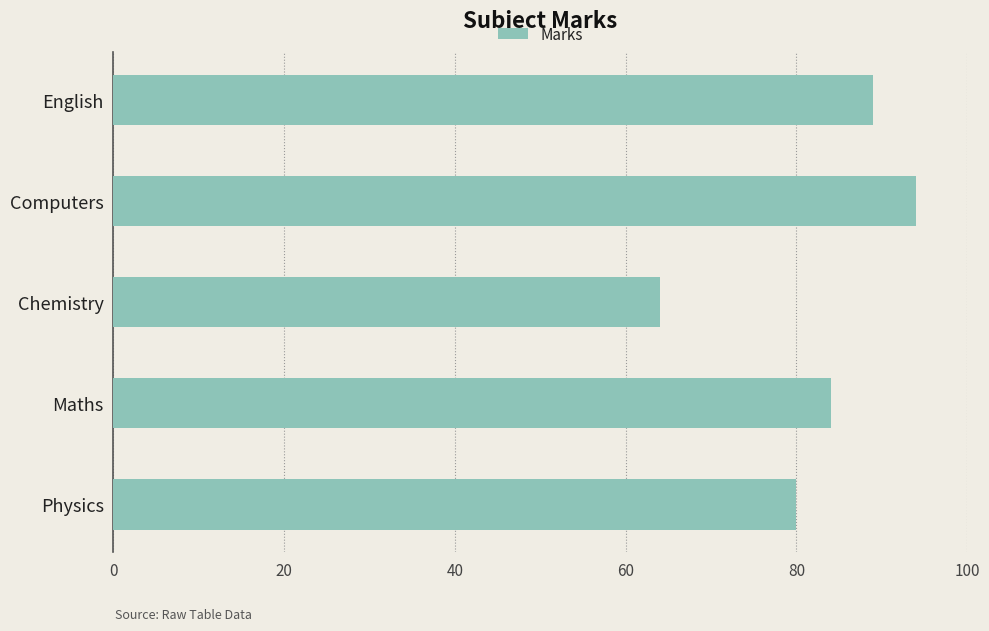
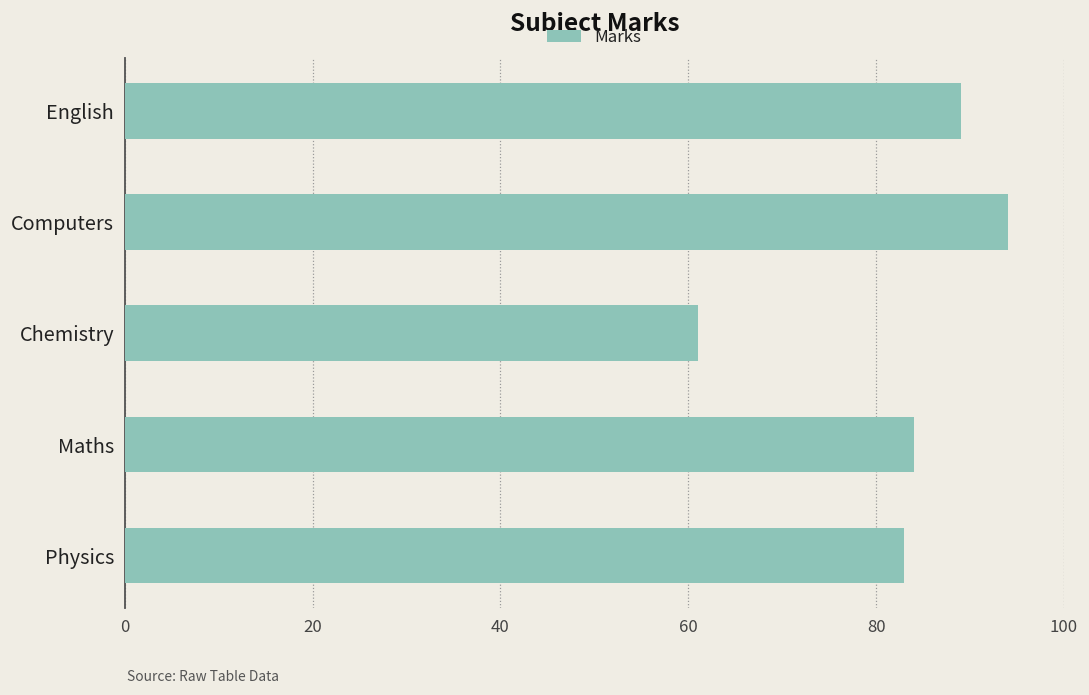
  {
    "English": 89,
    "Computers": 94,
-   "Chemistry": 64,
+   "Chemistry": 61,
    "Maths": 84,
-   "Physics": 80
+   "Physics": 83
  }
